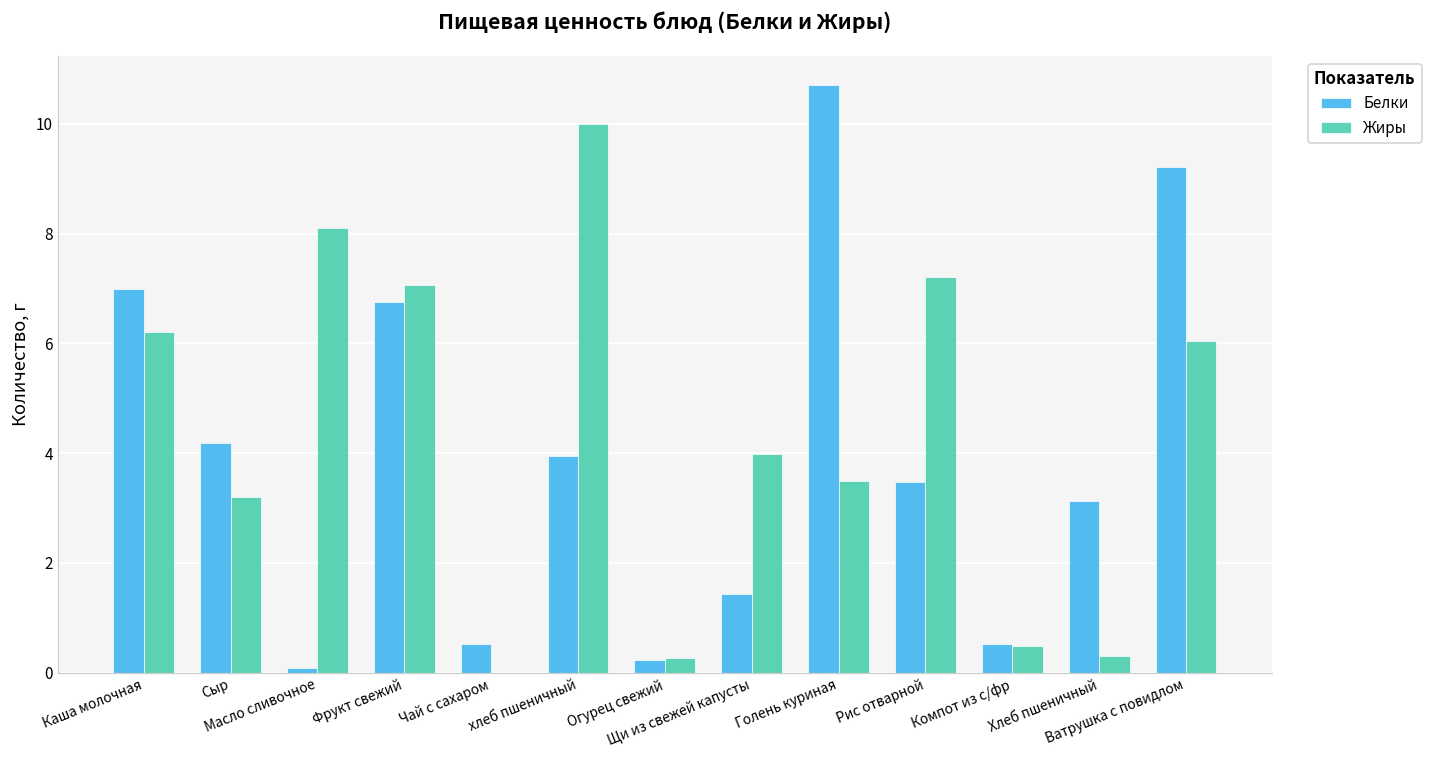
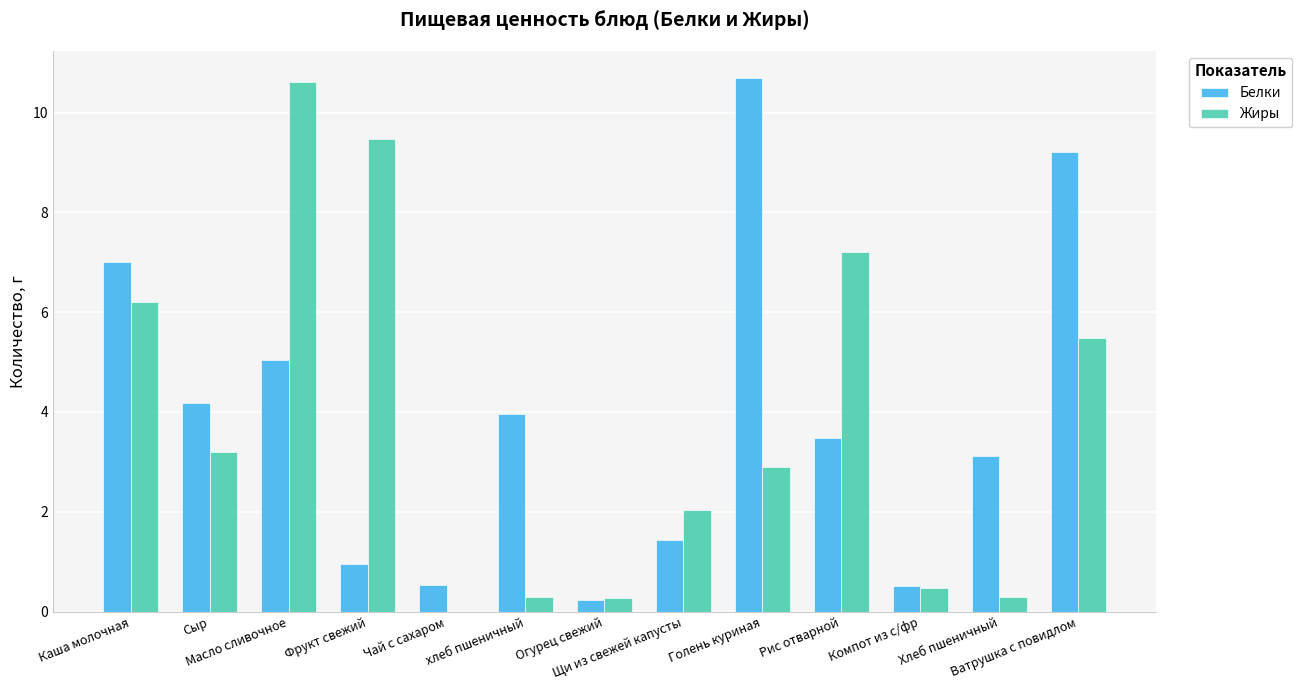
  {
    "Белки": {
      "Каша молочная": 7.0,
      "Сыр": 4.2,
-     "Масло сливочное": 0.1,
-     "Фрукт свежий": 6.8,
+     "Масло сливочное": 5.1,
+     "Фрукт свежий": 1.0,
      "Чай с сахаром": 0.5,
      "хлеб пшеничный": 4.0,
      "Огурец свежий": 0.2,
      "Щи из свежей капусты": 1.4,
      "Голень куриная": 10.7,
      "Рис отварной": 3.5,
      "Компот из с/фр": 0.5,
      "Хлеб пшеничный": 3.1,
      "Ватрушка с повидлом": 9.2
    },
    "Жиры": {
      "Каша молочная": 6.2,
      "Сыр": 3.2,
-     "Масло сливочное": 8.1,
-     "Фрукт свежий": 7.1,
+     "Масло сливочное": 10.6,
+     "Фрукт свежий": 9.5,
      "Чай с сахаром": 0.0,
-     "хлеб пшеничный": 10.0,
+     "хлеб пшеничный": 0.3,
      "Огурец свежий": 0.3,
-     "Щи из свежей капусты": 4.0,
-     "Голень куриная": 3.5,
+     "Щи из свежей капусты": 2.0,
+     "Голень куриная": 2.9,
      "Рис отварной": 7.2,
      "Компот из с/фр": 0.5,
      "Хлеб пшеничный": 0.3,
-     "Ватрушка с повидлом": 6.1
+     "Ватрушка с повидлом": 5.5
    }
  }
